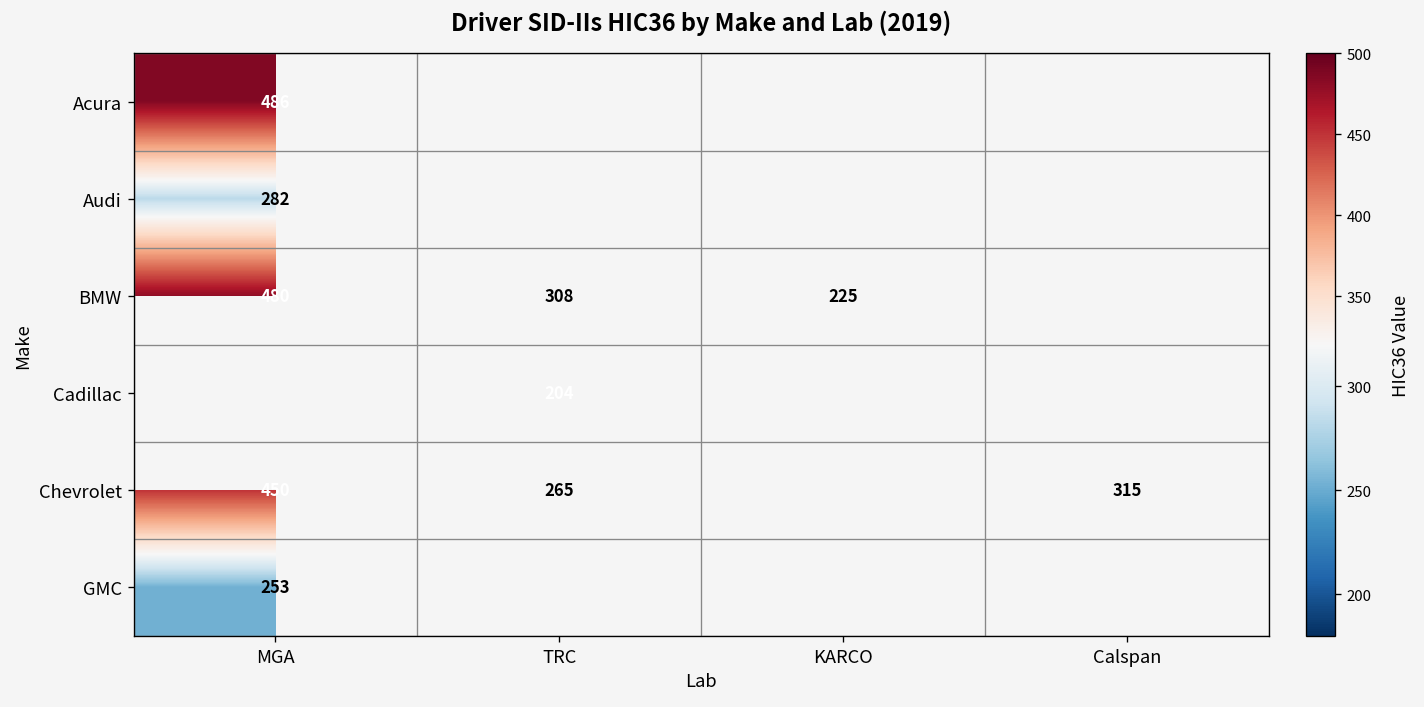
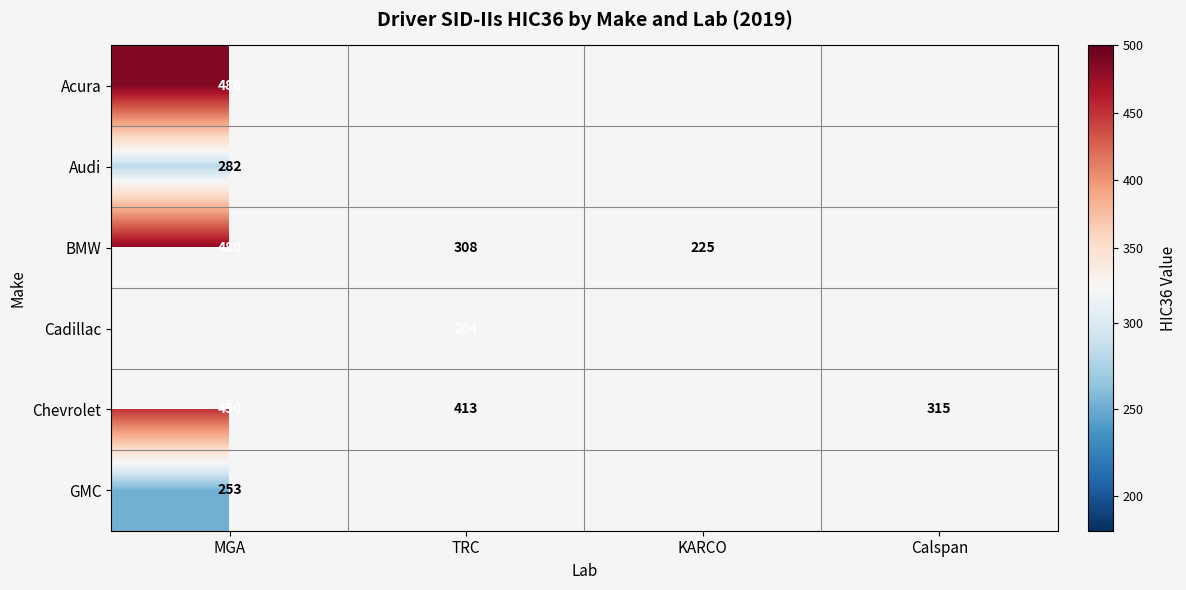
  {
    "Audi": {
      "MGA": 282
    },
    "BMW": {
      "TRC": 308,
      "KARCO": 225
    },
    "Chevrolet": {
-     "TRC": 265,
+     "TRC": 413,
      "Calspan": 315
    },
    "GMC": {
      "MGA": 253
    }
  }
